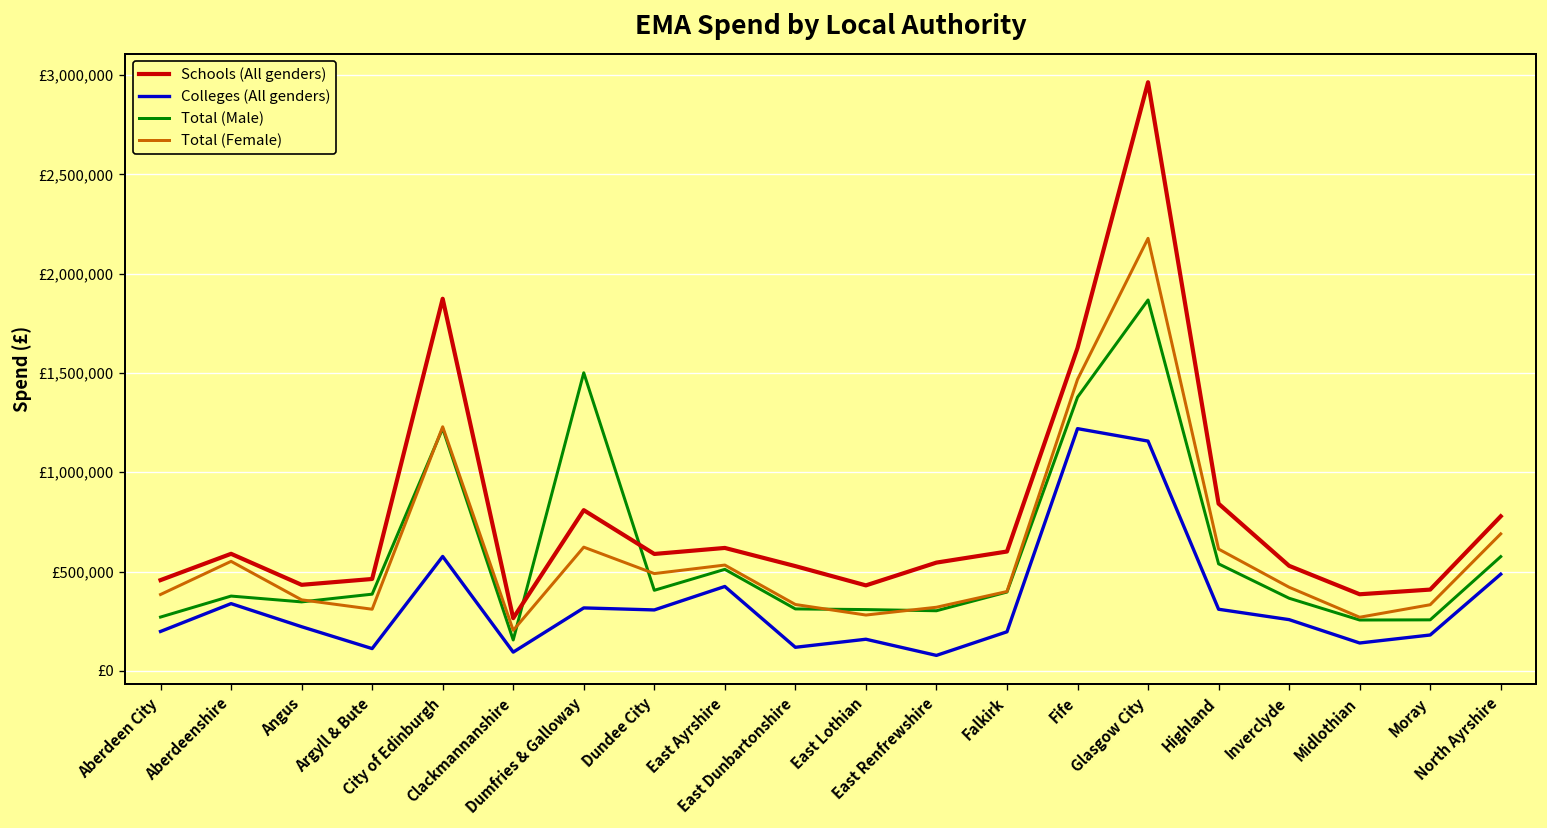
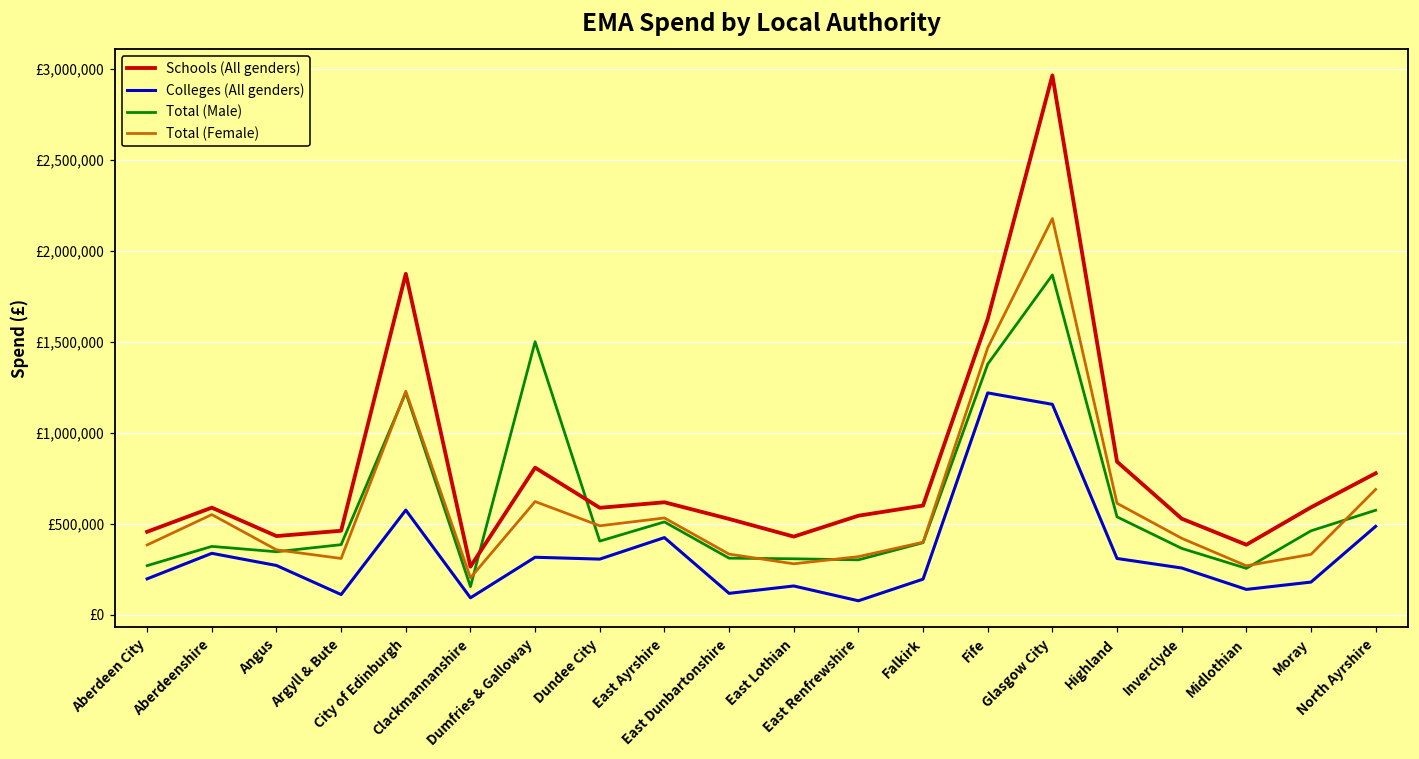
  {
    "Schools (All genders)": {
      "Aberdeen City": "£460,000",
      "Aberdeenshire": "£590,000",
      "Angus": "£430,000",
      "Argyll & Bute": "£460,000",
      "City of Edinburgh": "£1,870,000",
      "Clackmannanshire": "£260,000",
      "Dumfries & Galloway": "£810,000",
      "Dundee City": "£590,000",
      "East Ayrshire": "£620,000",
      "East Dunbartonshire": "£530,000",
      "East Lothian": "£430,000",
      "East Renfrewshire": "£540,000",
      "Falkirk": "£600,000",
      "Fife": "£1,630,000",
      "Glasgow City": "£2,960,000",
      "Highland": "£840,000",
      "Inverclyde": "£530,000",
      "Midlothian": "£390,000",
-     "Moray": "£410,000",
+     "Moray": "£590,000",
      "North Ayrshire": "£780,000"
    },
    "Colleges (All genders)": {
      "Aberdeen City": "£200,000",
      "Aberdeenshire": "£340,000",
-     "Angus": "£220,000",
+     "Angus": "£270,000",
      "Argyll & Bute": "£110,000",
      "City of Edinburgh": "£580,000",
      "Clackmannanshire": "£90,000",
      "Dumfries & Galloway": "£320,000",
      "Dundee City": "£310,000",
      "East Ayrshire": "£420,000",
      "East Dunbartonshire": "£120,000",
      "East Lothian": "£160,000",
      "East Renfrewshire": "£80,000",
      "Falkirk": "£200,000",
      "Fife": "£1,220,000",
      "Glasgow City": "£1,160,000",
      "Highland": "£310,000",
      "Inverclyde": "£260,000",
      "Midlothian": "£140,000",
      "Moray": "£180,000",
      "North Ayrshire": "£490,000"
    },
    "Total (Male)": {
      "Aberdeen City": "£270,000",
      "Aberdeenshire": "£380,000",
      "Argyll & Bute": "£390,000",
      "Clackmannanshire": "£160,000",
      "Dumfries & Galloway": "£1,500,000",
      "Dundee City": "£410,000",
      "East Ayrshire": "£510,000",
      "East Dunbartonshire": "£310,000",
      "East Lothian": "£310,000",
      "East Renfrewshire": "£300,000",
      "Fife": "£1,380,000",
      "Glasgow City": "£1,870,000",
      "Highland": "£540,000",
      "Inverclyde": "£370,000",
-     "Moray": "£260,000",
+     "Moray": "£460,000",
      "North Ayrshire": "£570,000"
    },
    "Total (Female)": {
      "Aberdeen City": "£380,000",
      "Aberdeenshire": "£550,000",
      "Argyll & Bute": "£310,000",
      "Clackmannanshire": "£200,000",
      "Dumfries & Galloway": "£620,000",
      "Dundee City": "£490,000",
      "East Ayrshire": "£530,000",
      "East Dunbartonshire": "£330,000",
      "East Lothian": "£280,000",
      "East Renfrewshire": "£320,000",
      "Fife": "£1,470,000",
      "Glasgow City": "£2,180,000",
      "Highland": "£610,000",
      "Inverclyde": "£420,000",
      "Moray": "£330,000",
      "North Ayrshire": "£690,000"
    }
  }
